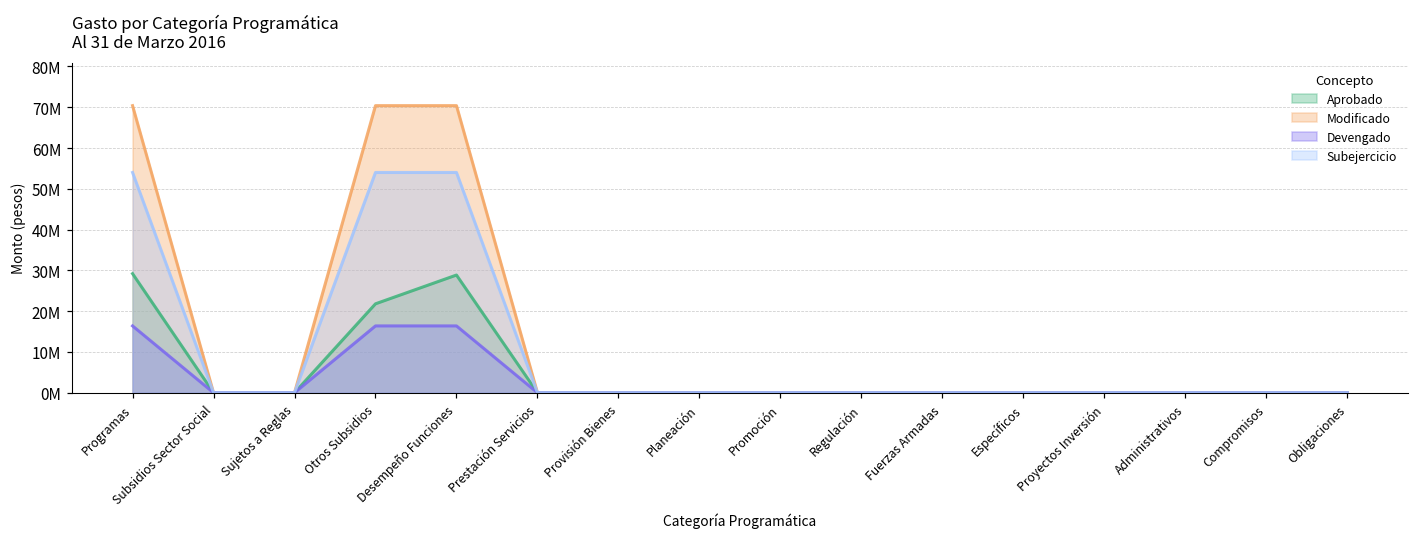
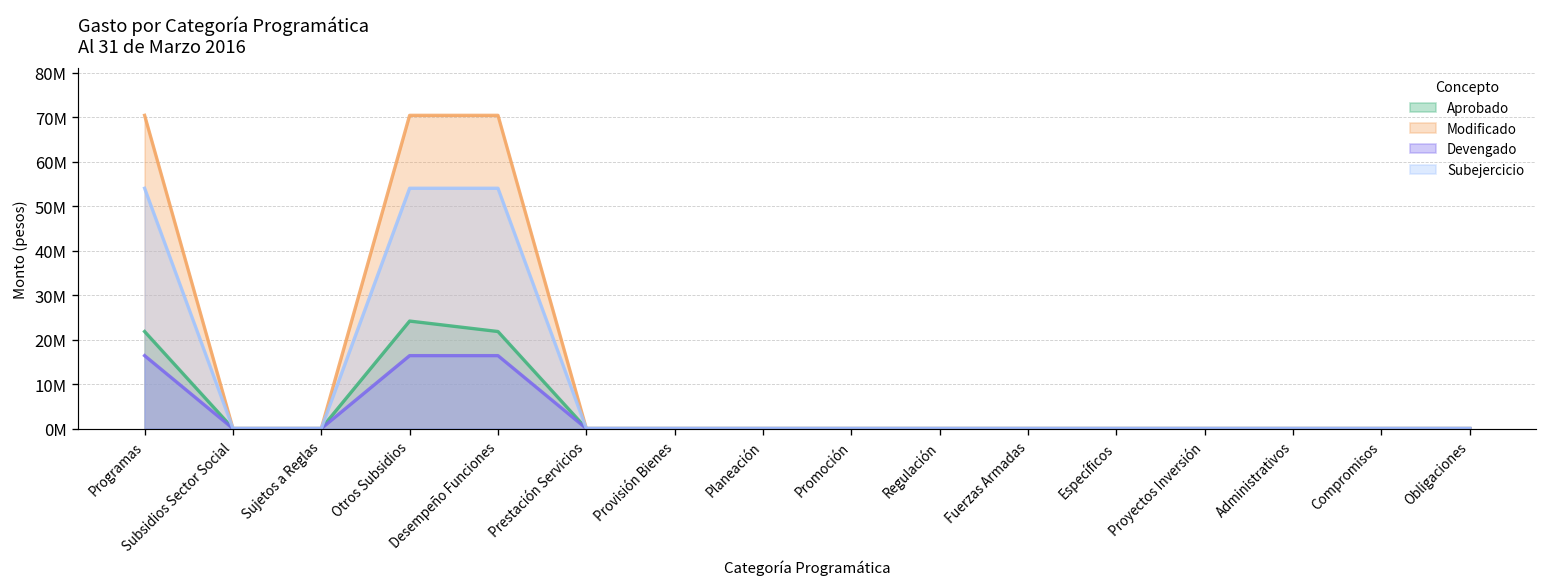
  {
    "Aprobado": {
-     "Programas": 29000000,
-     "Otros Subsidios": 22000000,
-     "Desempeño Funciones": 29000000
+     "Programas": 22000000,
+     "Otros Subsidios": 24000000,
+     "Desempeño Funciones": 22000000
    },
    "Modificado": {
      "Programas": 70000000,
      "Otros Subsidios": 70000000,
      "Desempeño Funciones": 70000000
    }
  }
